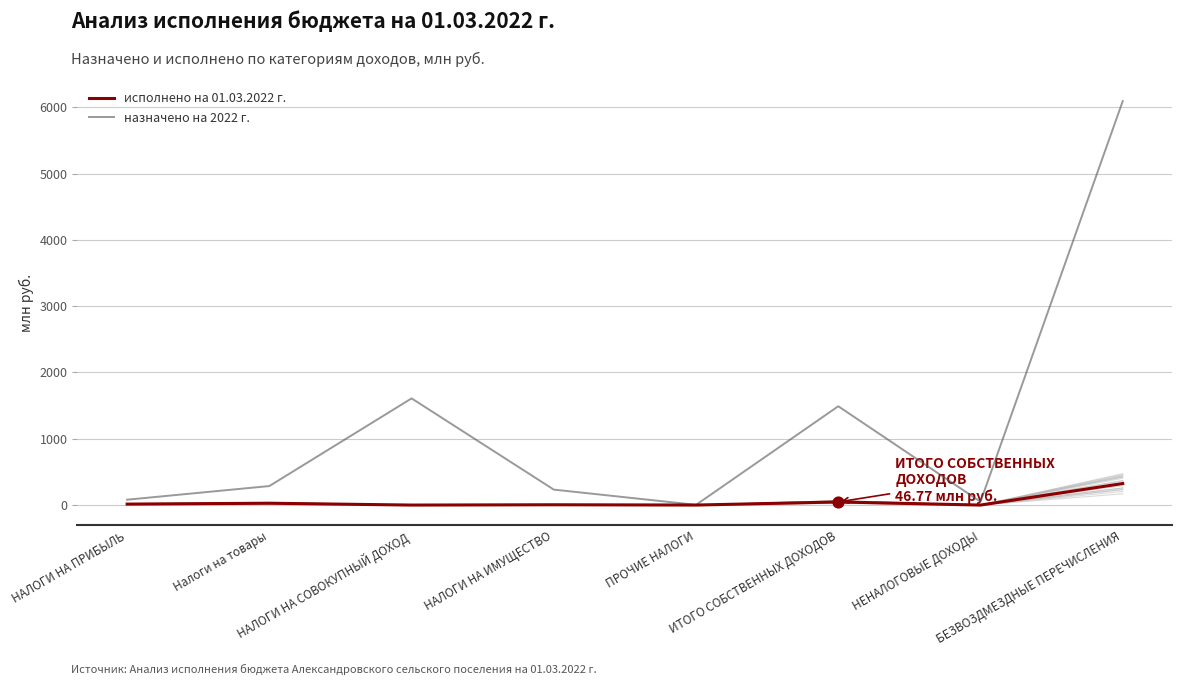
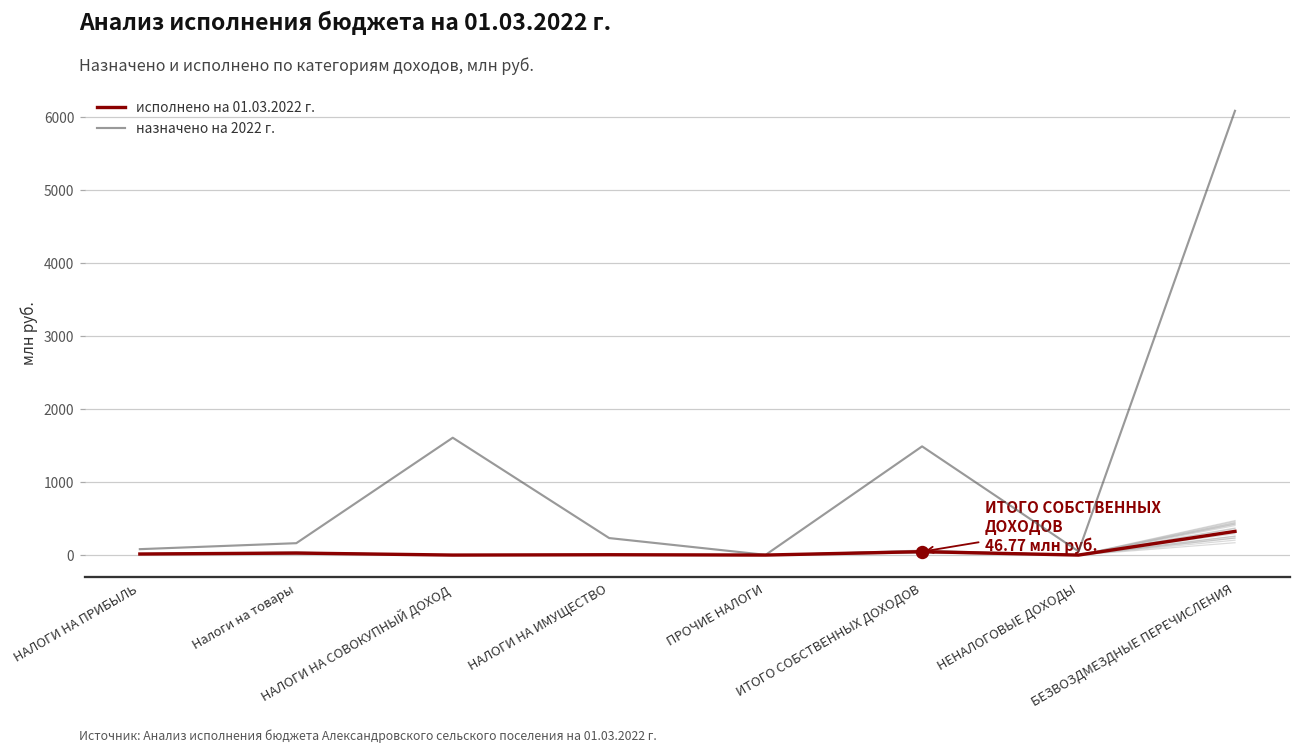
  {
    "назначено на 2022 г.": {
      "НАЛОГИ НА ПРИБЫЛЬ": 100,
-     "Налоги на товары": 300,
+     "Налоги на товары": 200,
      "НАЛОГИ НА СОВОКУПНЫЙ ДОХОД": 1600,
      "НАЛОГИ НА ИМУЩЕСТВО": 200,
      "ИТОГО СОБСТВЕННЫХ ДОХОДОВ": 1500,
      "БЕЗВОЗДМЕЗДНЫЕ ПЕРЕЧИСЛЕНИЯ": 6100
    }
  }
